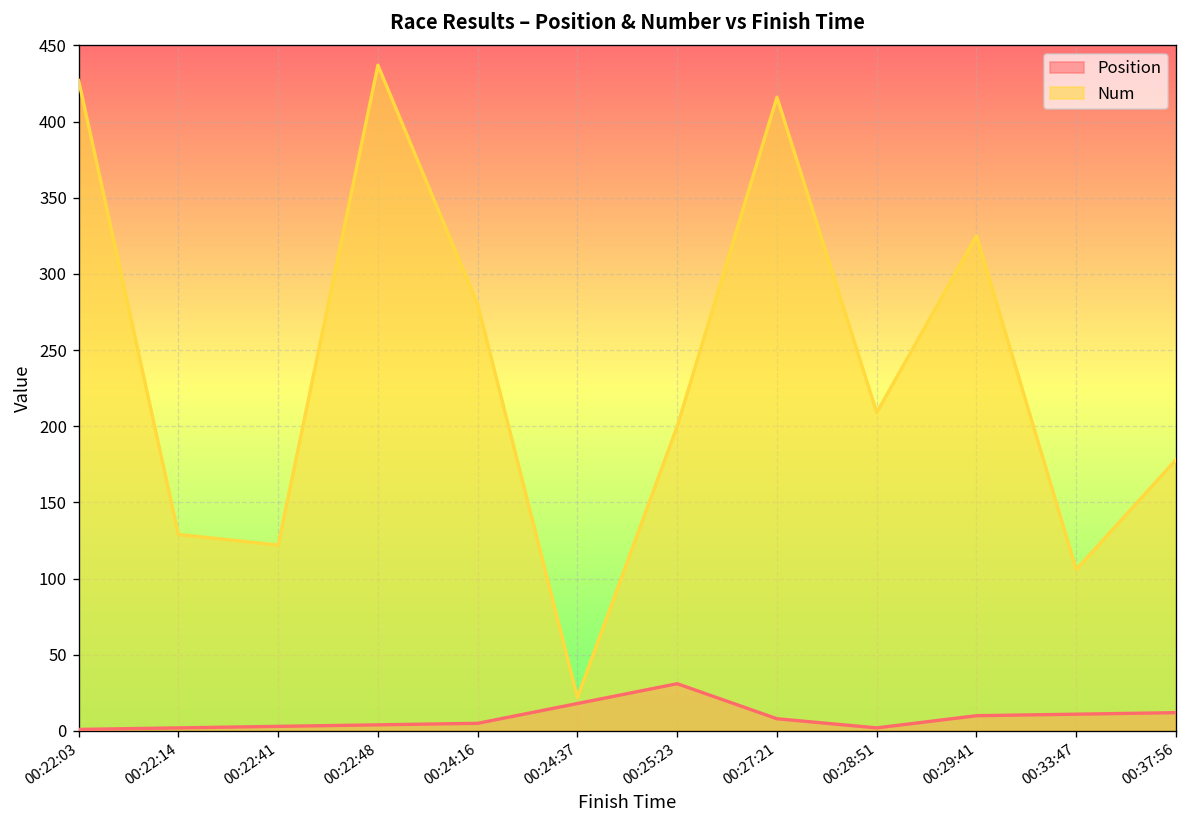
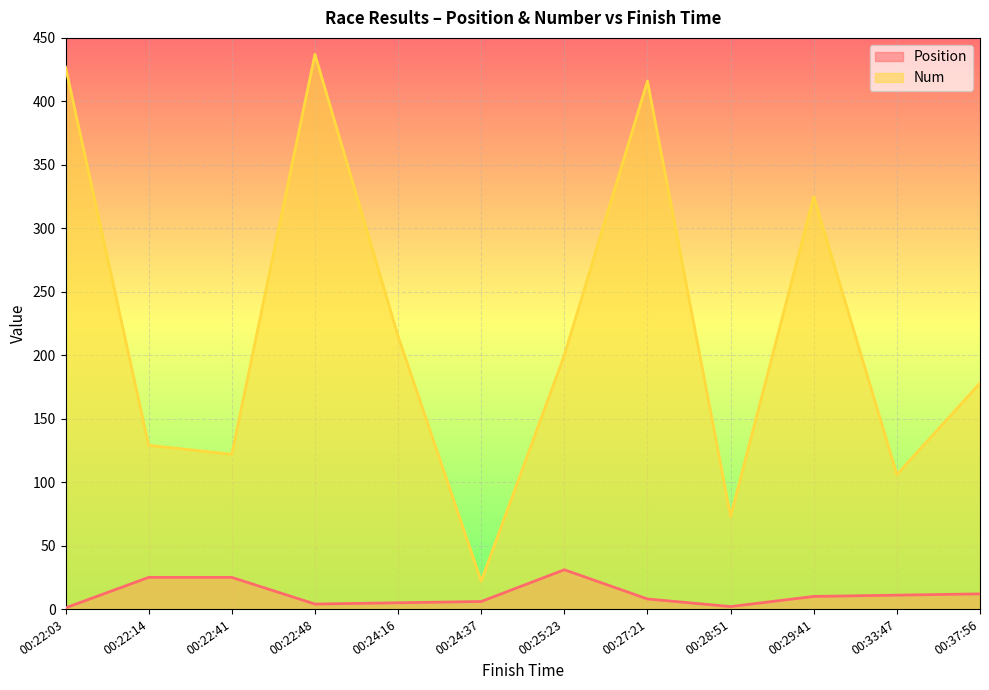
  {
    "Position": {
      "00:22:03": 1,
-     "00:22:14": 2,
-     "00:22:41": 3,
+     "00:22:14": 25,
+     "00:22:41": 25,
      "00:22:48": 4,
      "00:24:16": 5,
-     "00:24:37": 18,
+     "00:24:37": 6,
      "00:25:23": 31,
      "00:27:21": 8,
      "00:28:51": 2,
      "00:29:41": 10,
      "00:33:47": 11,
      "00:37:56": 12
    },
    "Num": {
      "00:22:03": 427,
      "00:22:14": 129,
      "00:22:41": 122,
      "00:22:48": 437,
-     "00:24:16": 280,
+     "00:24:16": 215,
      "00:24:37": 22,
      "00:25:23": 200,
      "00:27:21": 416,
-     "00:28:51": 209,
+     "00:28:51": 73,
      "00:29:41": 325,
      "00:33:47": 106,
      "00:37:56": 178
    }
  }
